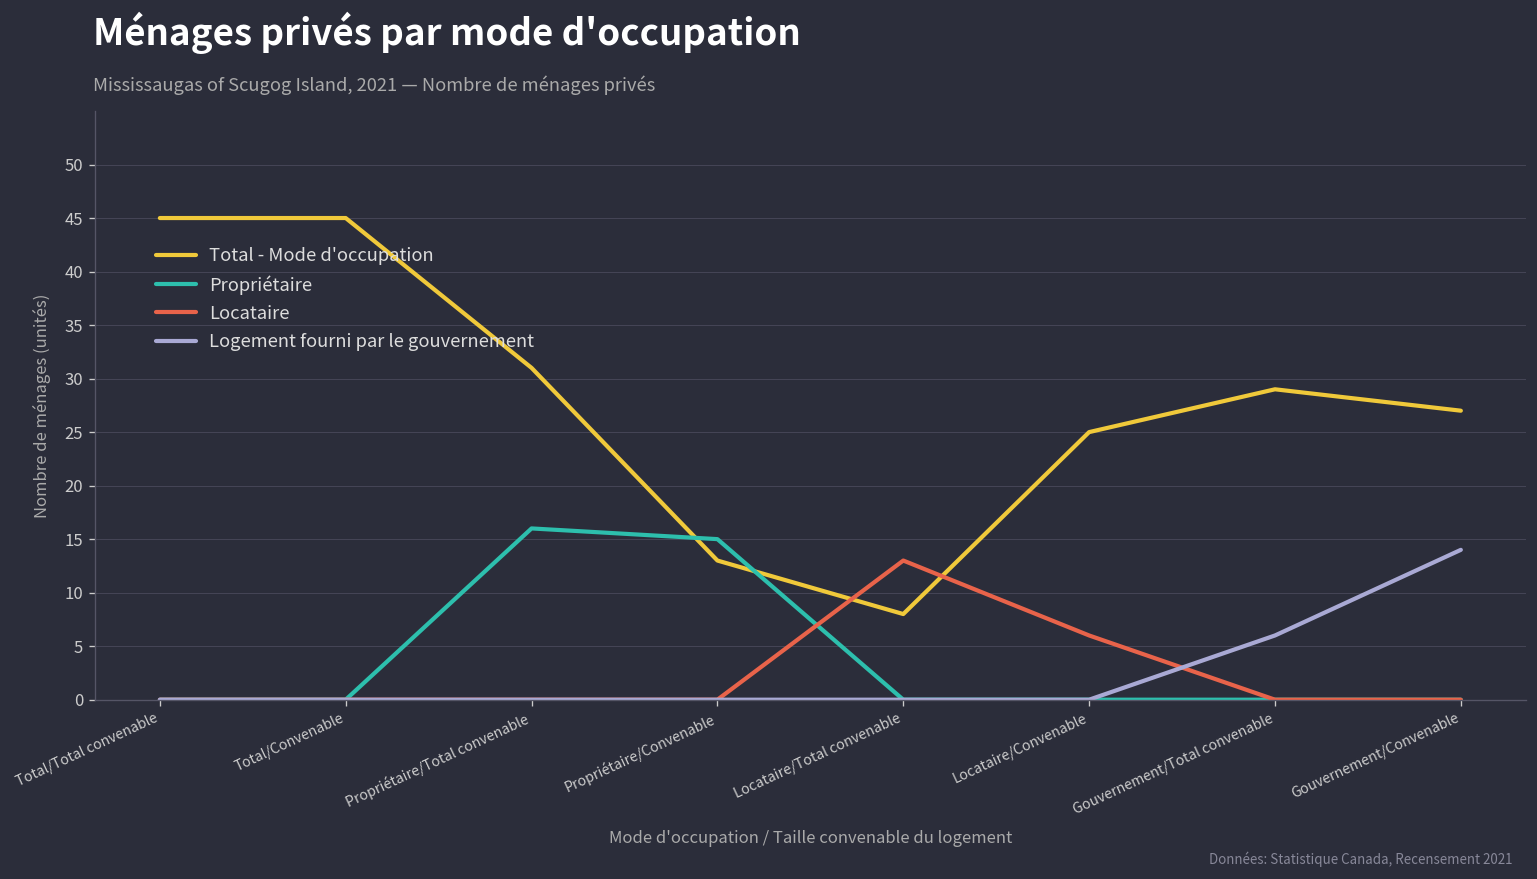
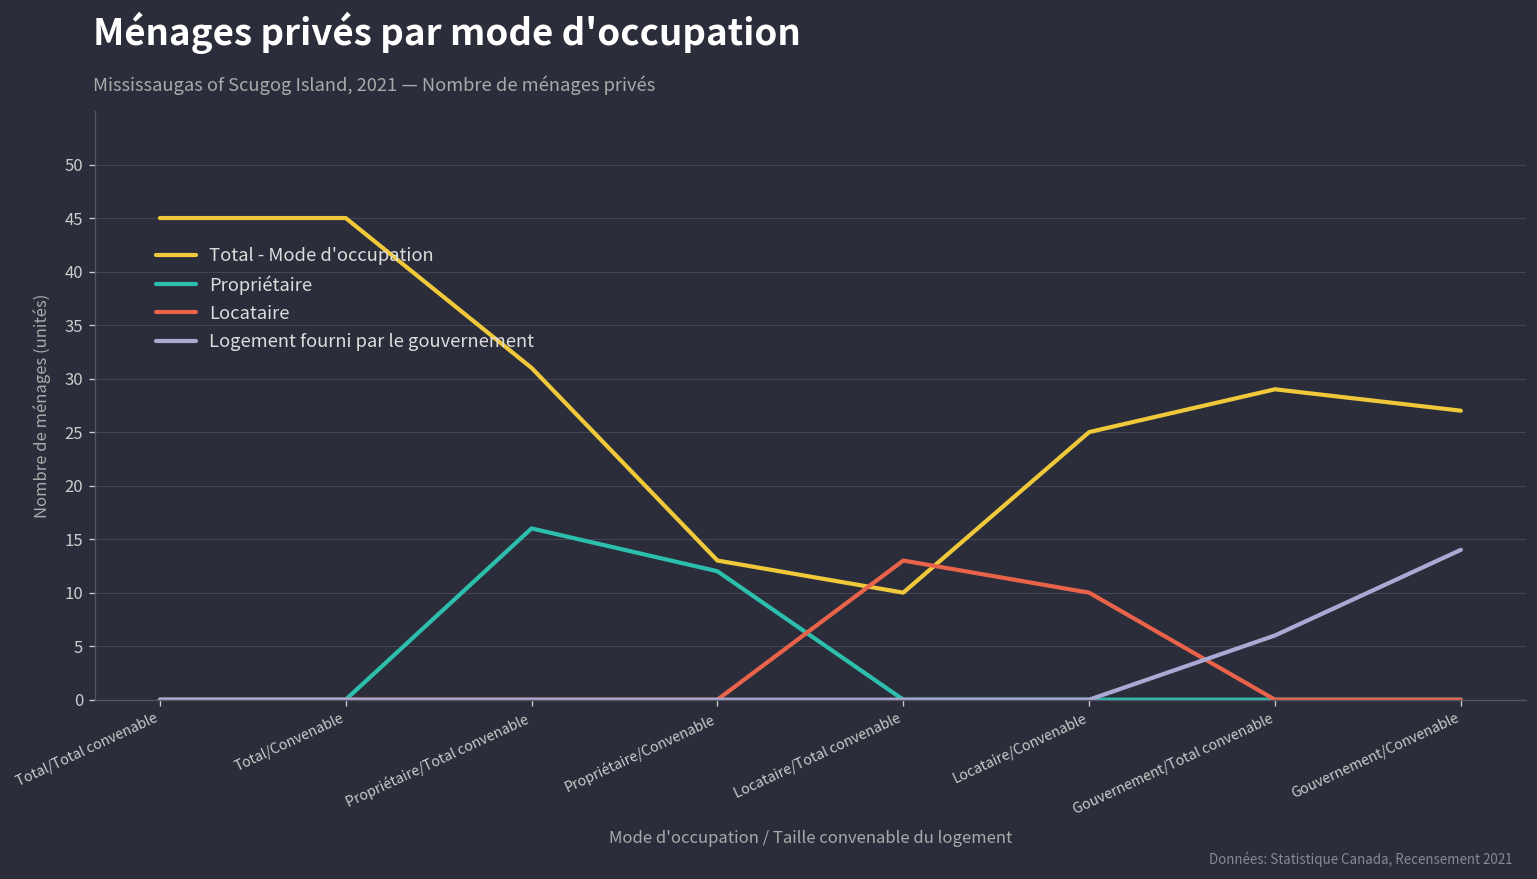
  {
    "Total - Mode d'occupation": {
      "Total/Total convenable": 45,
      "Total/Convenable": 45,
      "Propriétaire/Total convenable": 31,
      "Propriétaire/Convenable": 13,
-     "Locataire/Total convenable": 8,
+     "Locataire/Total convenable": 10,
      "Locataire/Convenable": 25,
      "Gouvernement/Total convenable": 29,
      "Gouvernement/Convenable": 27
    },
    "Propriétaire": {
      "Propriétaire/Total convenable": 16,
-     "Propriétaire/Convenable": 15
+     "Propriétaire/Convenable": 12
    },
    "Locataire": {
      "Locataire/Total convenable": 13,
-     "Locataire/Convenable": 6
+     "Locataire/Convenable": 10
    },
    "Logement fourni par le gouvernement": {
      "Gouvernement/Total convenable": 6,
      "Gouvernement/Convenable": 14
    }
  }
